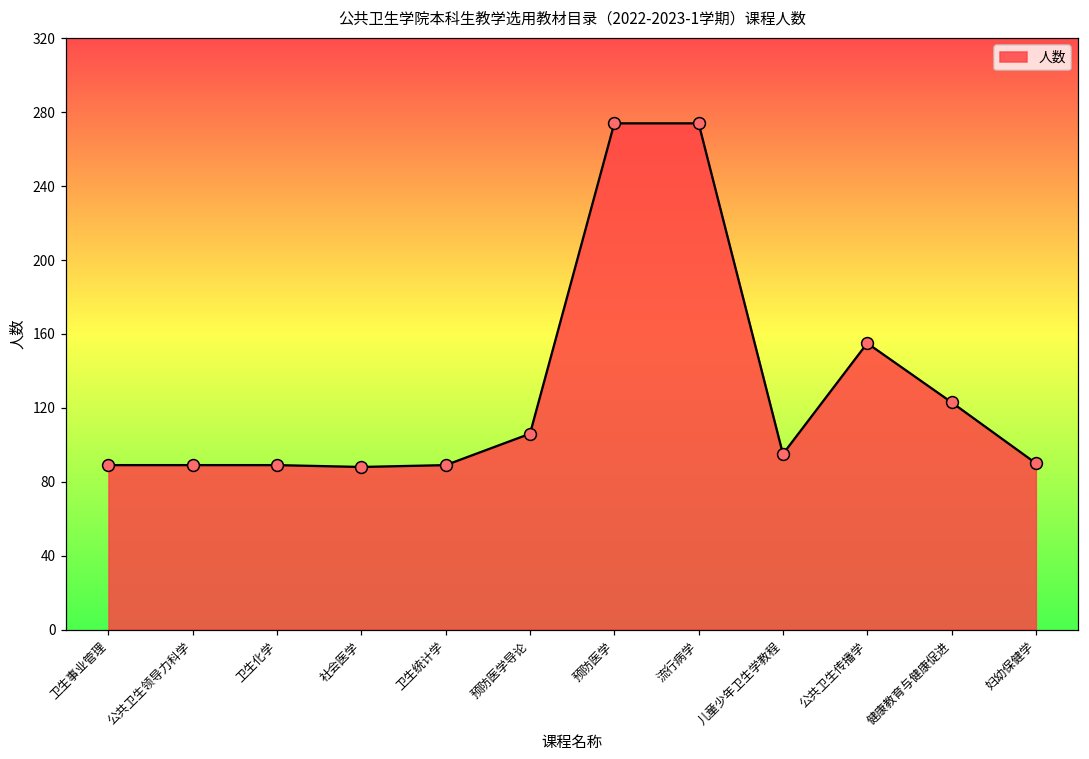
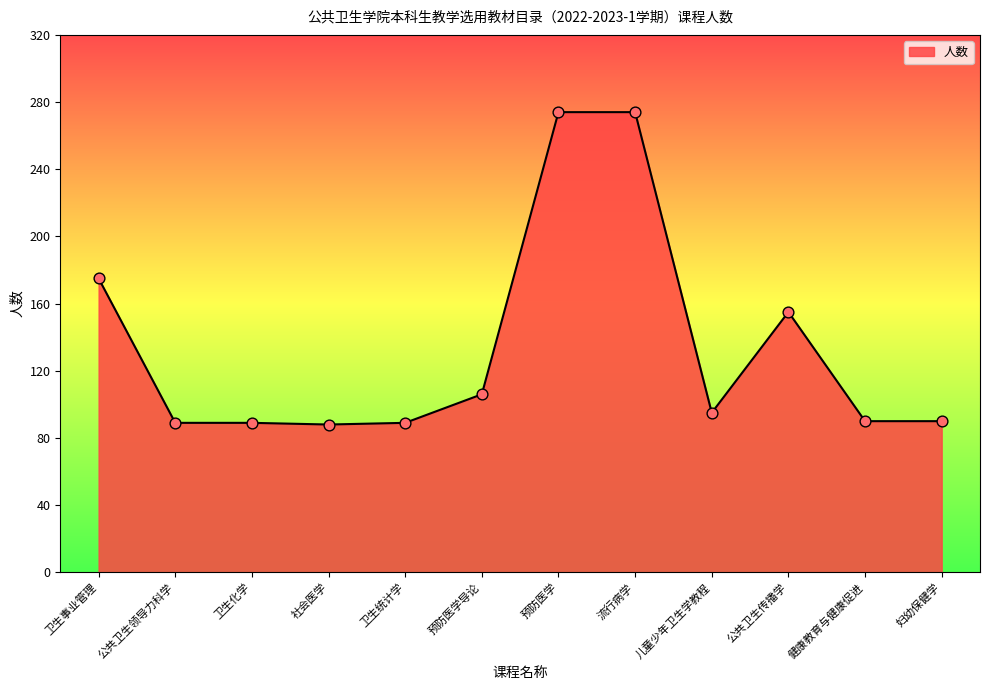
  {
-   "卫生事业管理": 89,
+   "卫生事业管理": 175,
    "公共卫生领导力科学": 89,
    "卫生化学": 89,
    "社会医学": 88,
    "卫生统计学": 89,
    "预防医学导论": 106,
    "预防医学": 274,
    "流行病学": 274,
    "儿童少年卫生学教程": 95,
    "公共卫生传播学": 155,
-   "健康教育与健康促进": 123,
+   "健康教育与健康促进": 90,
    "妇幼保健学": 90
  }
